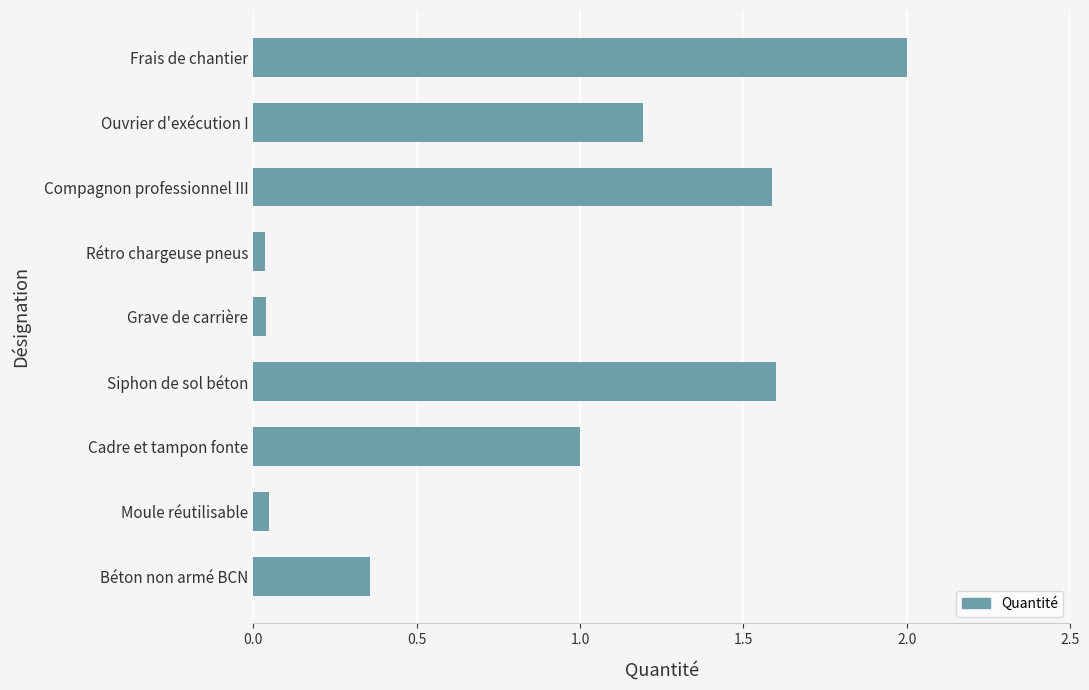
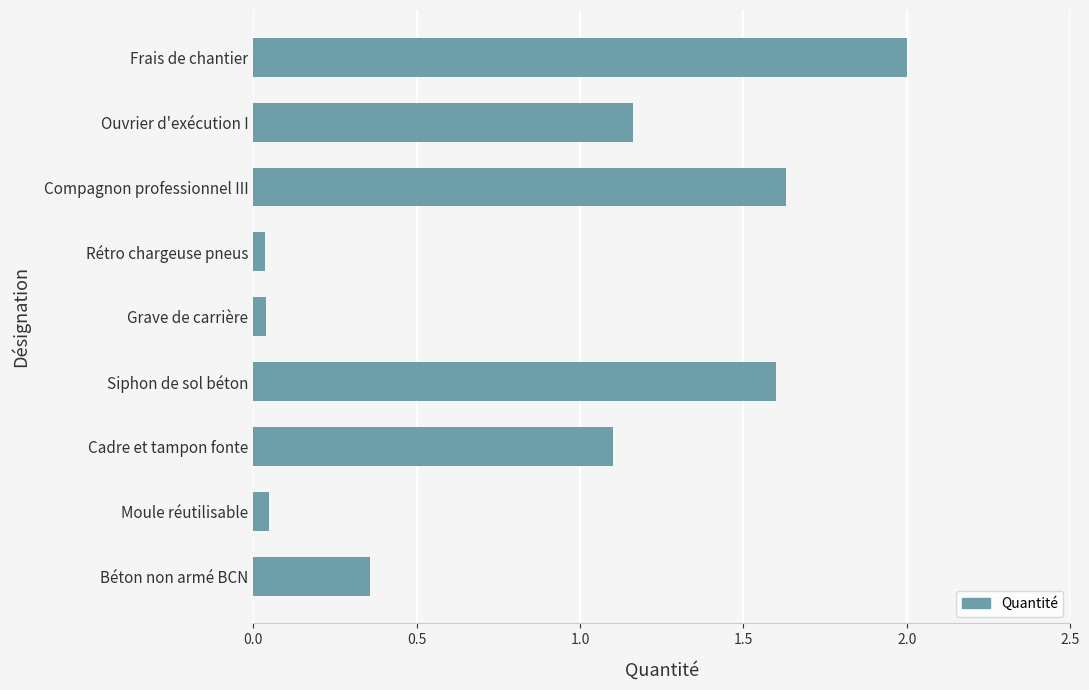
  {
    "Frais de chantier": 2.00,
-   "Ouvrier d'exécution I": 1.19,
-   "Compagnon professionnel III": 1.59,
+   "Ouvrier d'exécution I": 1.16,
+   "Compagnon professionnel III": 1.63,
    "Rétro chargeuse pneus": 0.04,
    "Grave de carrière": 0.04,
    "Siphon de sol béton": 1.60,
-   "Cadre et tampon fonte": 1.0,
+   "Cadre et tampon fonte": 1.1,
    "Moule réutilisable": 0.05,
    "Béton non armé BCN": 0.36
  }
